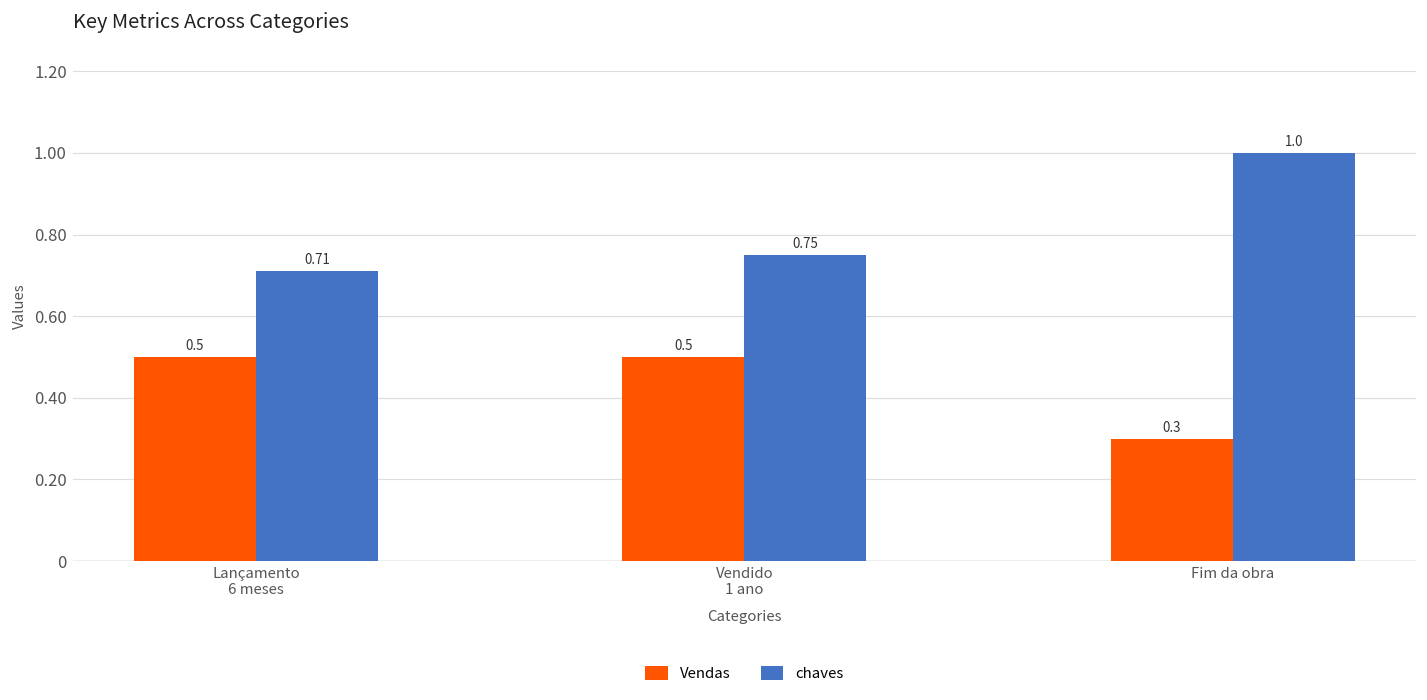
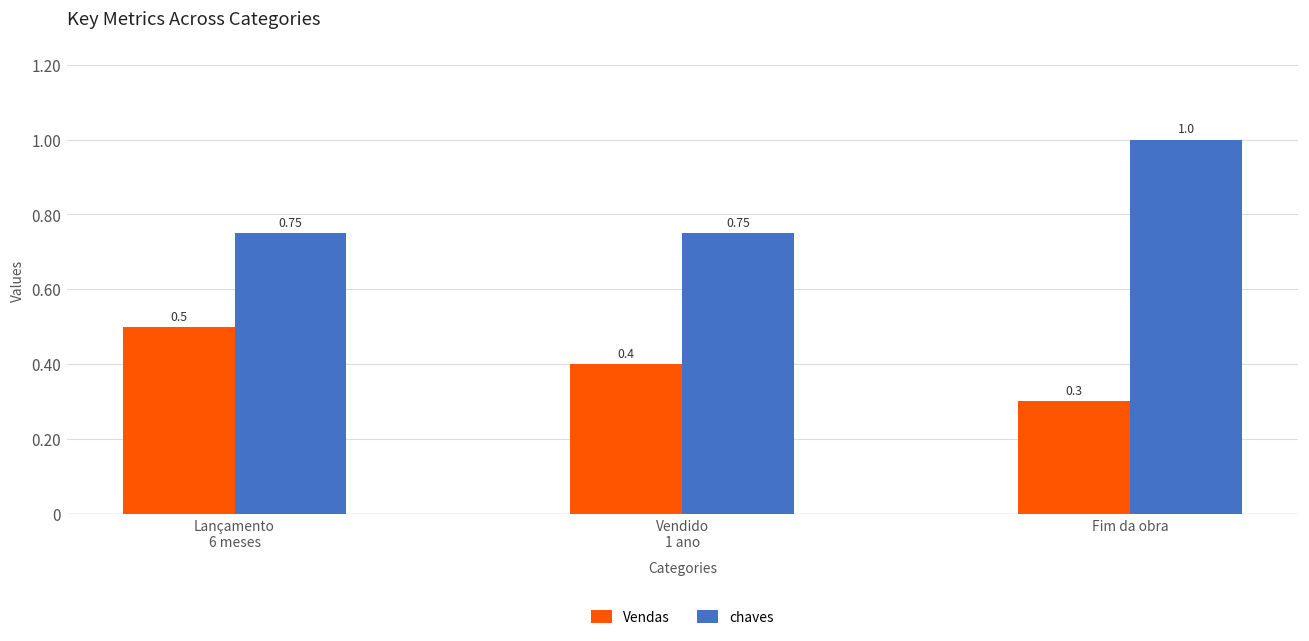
  {
    "Vendas": {
      "Lançamento 6 meses": 0.5,
-     "Vendido 1 ano": 0.5,
+     "Vendido 1 ano": 0.4,
      "Fim da obra": 0.3
    },
    "chaves": {
-     "Lançamento 6 meses": 0.71,
+     "Lançamento 6 meses": 0.75,
      "Vendido 1 ano": 0.75,
      "Fim da obra": 1.0
    }
  }
